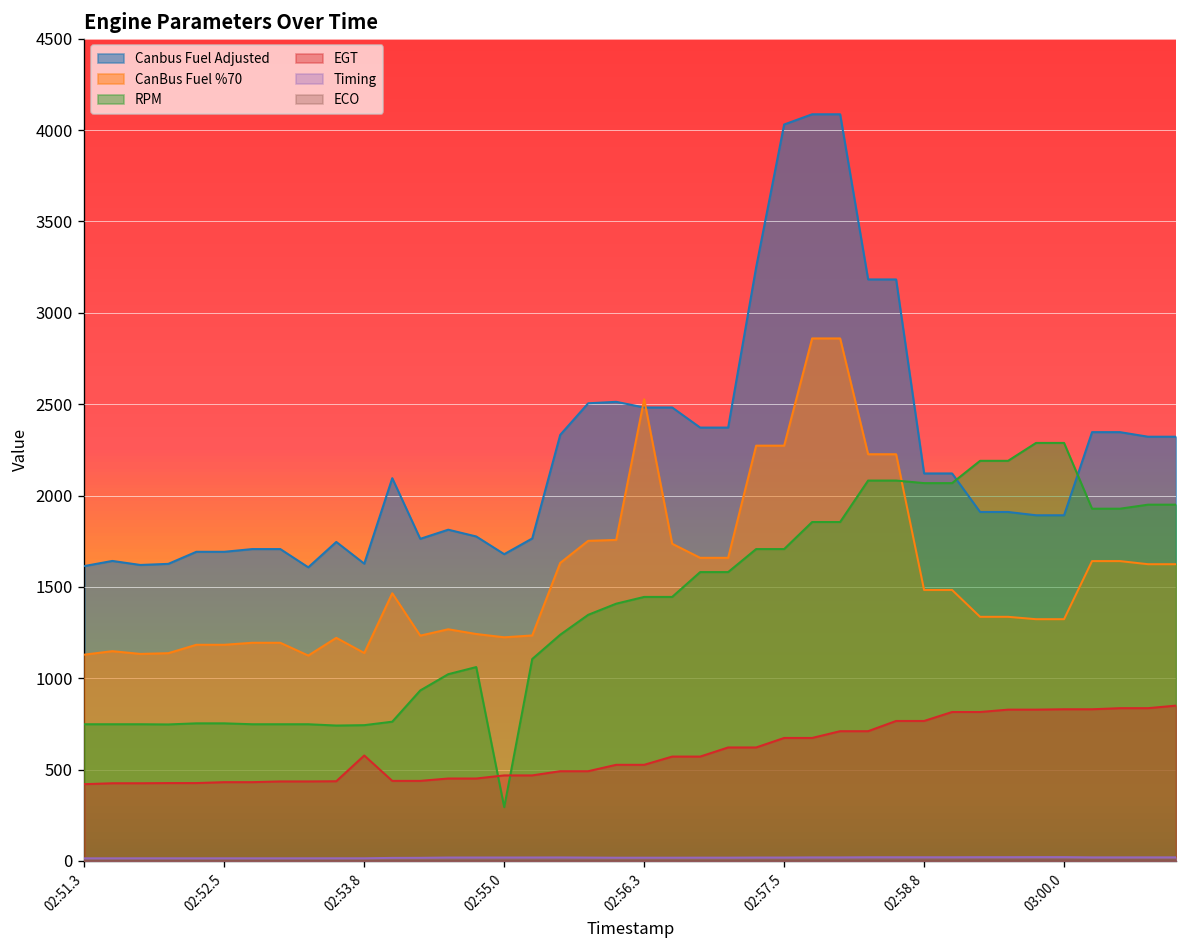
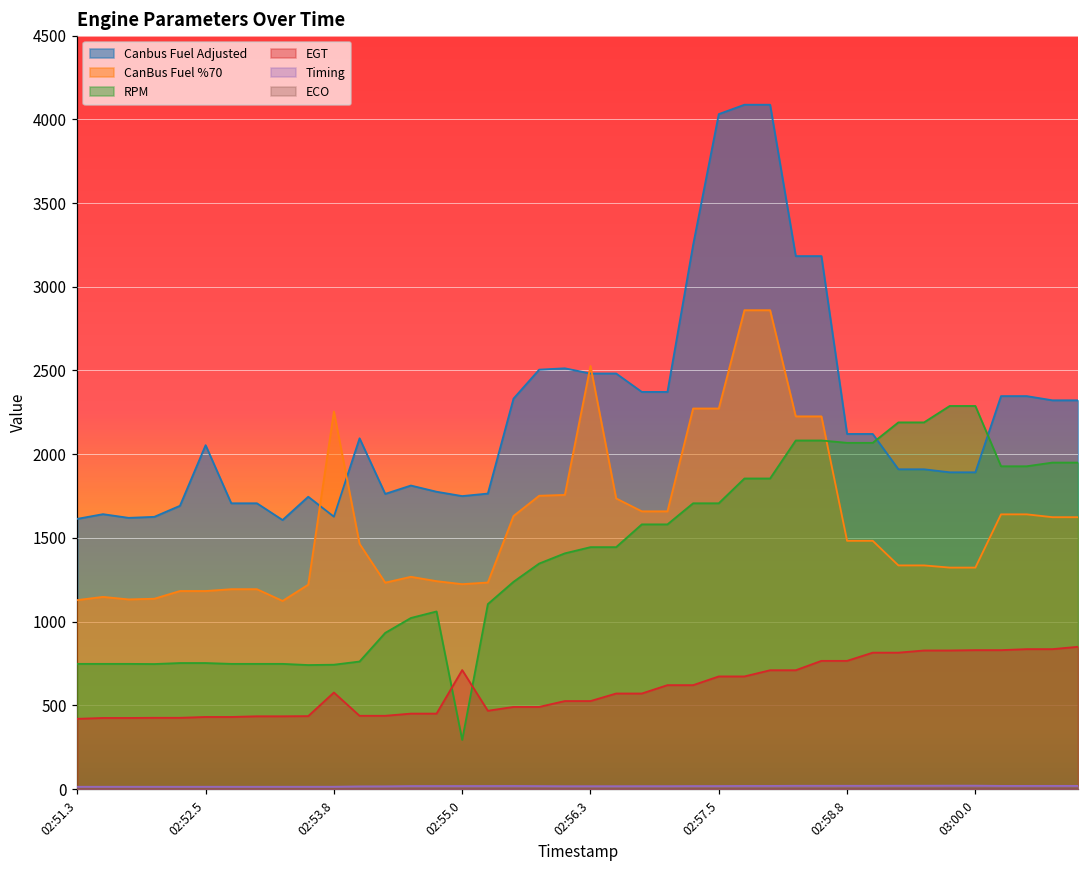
  {
    "Canbus Fuel Adjusted": {
      "02:51.3": 1610,
-     "02:52.5": 1690,
+     "02:52.5": 2050,
      "02:53.8": 1630,
-     "02:55.0": 1680,
+     "02:55.0": 1750,
      "02:56.3": 2480,
      "02:57.5": 4030,
      "02:58.8": 2120,
      "03:00.0": 1890
    },
    "CanBus Fuel %70": {
      "02:51.3": 1130,
      "02:52.5": 1180,
-     "02:53.8": 1140,
+     "02:53.8": 2260,
      "02:55.0": 1220,
      "02:56.3": 2530,
      "02:57.5": 2270,
      "02:58.8": 1480,
      "03:00.0": 1320
    },
    "RPM": {
      "02:51.3": 750,
      "02:52.5": 750,
      "02:53.8": 740,
      "02:55.0": 290,
      "02:56.3": 1450,
      "02:57.5": 1710,
      "02:58.8": 2070,
      "03:00.0": 2290
    },
    "EGT": {
      "02:51.3": 420,
      "02:52.5": 430,
      "02:53.8": 580,
-     "02:55.0": 470,
+     "02:55.0": 710,
      "02:56.3": 530,
      "02:57.5": 670,
      "02:58.8": 770,
      "03:00.0": 830
    }
  }
